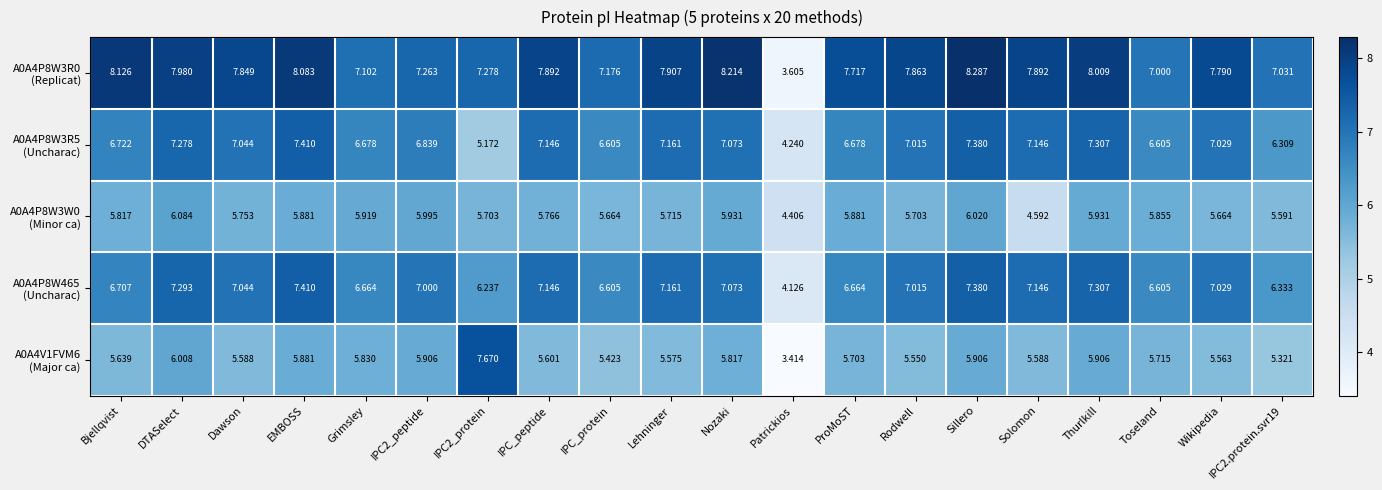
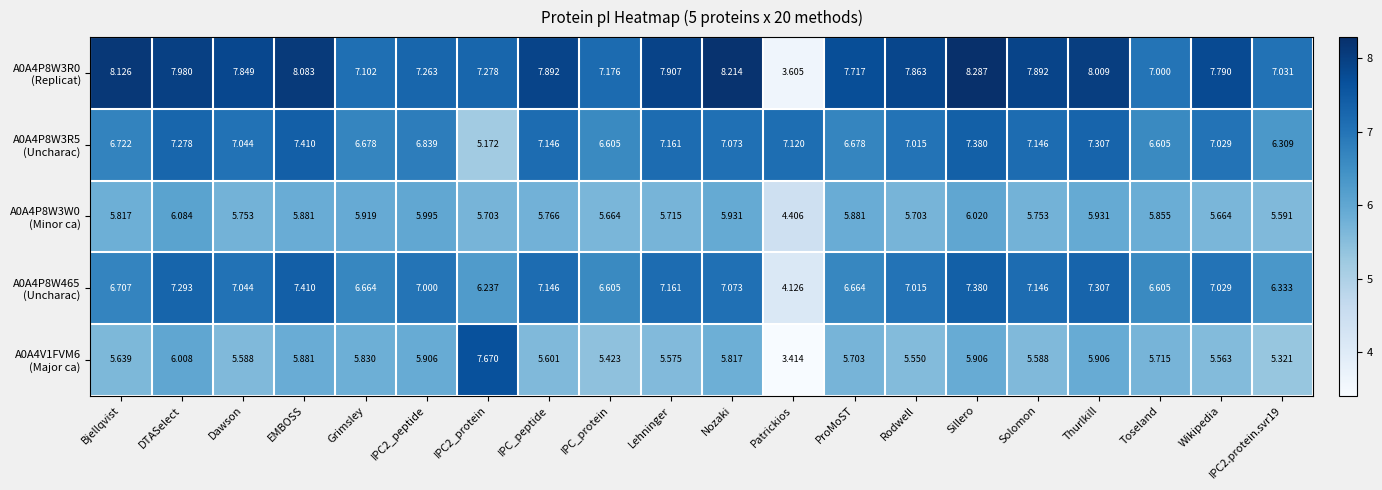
  {
    "A0A4P8W3R0 (Replicat)": {
      "Bjellqvist": 8.126,
      "DTASelect": 7.980,
      "Dawson": 7.849,
      "EMBOSS": 8.083,
      "Grimsley": 7.102,
      "IPC2_peptide": 7.263,
      "IPC2_protein": 7.278,
      "IPC_peptide": 7.892,
      "IPC_protein": 7.176,
      "Lehninger": 7.907,
      "Nozaki": 8.214,
      "Patrickios": 3.605,
      "ProMoST": 7.717,
      "Rodwell": 7.863,
      "Sillero": 8.287,
      "Solomon": 7.892,
      "Thurlkill": 8.009,
      "Toseland": 7.000,
      "Wikipedia": 7.790,
      "IPC2.protein.svr19": 7.031
    },
    "A0A4P8W3R5 (Uncharac)": {
      "Bjellqvist": 6.722,
      "DTASelect": 7.278,
      "Dawson": 7.044,
      "EMBOSS": 7.410,
      "Grimsley": 6.678,
      "IPC2_peptide": 6.839,
      "IPC2_protein": 5.172,
      "IPC_peptide": 7.146,
      "IPC_protein": 6.605,
      "Lehninger": 7.161,
      "Nozaki": 7.073,
-     "Patrickios": 4.240,
+     "Patrickios": 7.120,
      "ProMoST": 6.678,
      "Rodwell": 7.015,
      "Sillero": 7.380,
      "Solomon": 7.146,
      "Thurlkill": 7.307,
      "Toseland": 6.605,
      "Wikipedia": 7.029,
      "IPC2.protein.svr19": 6.309
    },
    "A0A4P8W3W0 (Minor ca)": {
      "Bjellqvist": 5.817,
      "DTASelect": 6.084,
      "Dawson": 5.753,
      "EMBOSS": 5.881,
      "Grimsley": 5.919,
      "IPC2_peptide": 5.995,
      "IPC2_protein": 5.703,
      "IPC_peptide": 5.766,
      "IPC_protein": 5.664,
      "Lehninger": 5.715,
      "Nozaki": 5.931,
      "Patrickios": 4.406,
      "ProMoST": 5.881,
      "Rodwell": 5.703,
      "Sillero": 6.020,
-     "Solomon": 4.592,
+     "Solomon": 5.753,
      "Thurlkill": 5.931,
      "Toseland": 5.855,
      "Wikipedia": 5.664,
      "IPC2.protein.svr19": 5.591
    },
    "A0A4P8W465 (Uncharac)": {
      "Bjellqvist": 6.707,
      "DTASelect": 7.293,
      "Dawson": 7.044,
      "EMBOSS": 7.410,
      "Grimsley": 6.664,
      "IPC2_peptide": 7.000,
      "IPC2_protein": 6.237,
      "IPC_peptide": 7.146,
      "IPC_protein": 6.605,
      "Lehninger": 7.161,
      "Nozaki": 7.073,
      "Patrickios": 4.126,
      "ProMoST": 6.664,
      "Rodwell": 7.015,
      "Sillero": 7.380,
      "Solomon": 7.146,
      "Thurlkill": 7.307,
      "Toseland": 6.605,
      "Wikipedia": 7.029,
      "IPC2.protein.svr19": 6.333
    },
    "A0A4V1FVM6 (Major ca)": {
      "Bjellqvist": 5.639,
      "DTASelect": 6.008,
      "Dawson": 5.588,
      "EMBOSS": 5.881,
      "Grimsley": 5.830,
      "IPC2_peptide": 5.906,
      "IPC2_protein": 7.670,
      "IPC_peptide": 5.601,
      "IPC_protein": 5.423,
      "Lehninger": 5.575,
      "Nozaki": 5.817,
      "Patrickios": 3.414,
      "ProMoST": 5.703,
      "Rodwell": 5.550,
      "Sillero": 5.906,
      "Solomon": 5.588,
      "Thurlkill": 5.906,
      "Toseland": 5.715,
      "Wikipedia": 5.563,
      "IPC2.protein.svr19": 5.321
    }
  }
